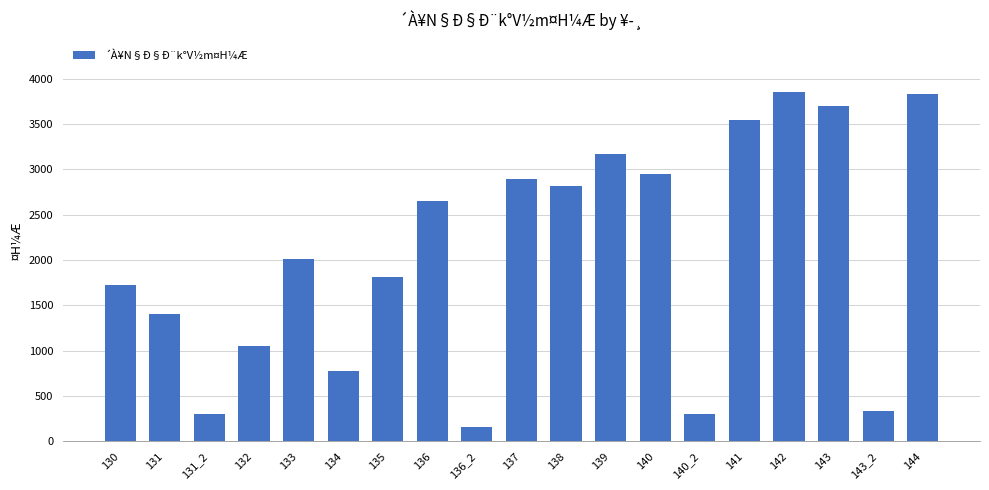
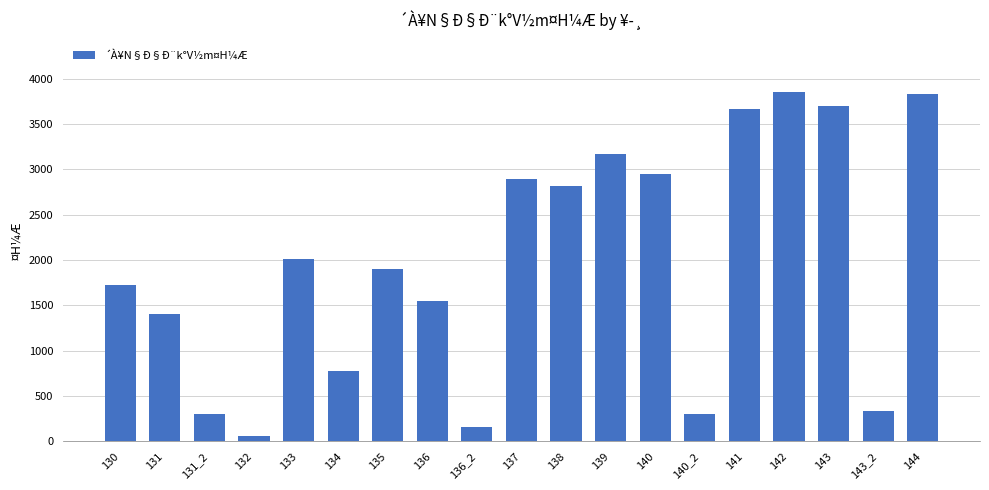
  {
    "130": 1700,
    "131": 1400,
    "131_2": 300,
-   "132": 1100,
+   "132": 100,
    "133": 2000,
    "134": 800,
-   "135": 1800,
-   "136": 2700,
+   "135": 1900,
+   "136": 1500,
    "136_2": 200,
    "137": 2900,
    "138": 2800,
    "139": 3200,
    "140": 3000,
    "140_2": 300,
-   "141": 3500,
+   "141": 3700,
    "142": 3900,
    "143": 3700,
    "143_2": 300,
    "144": 3800
  }
